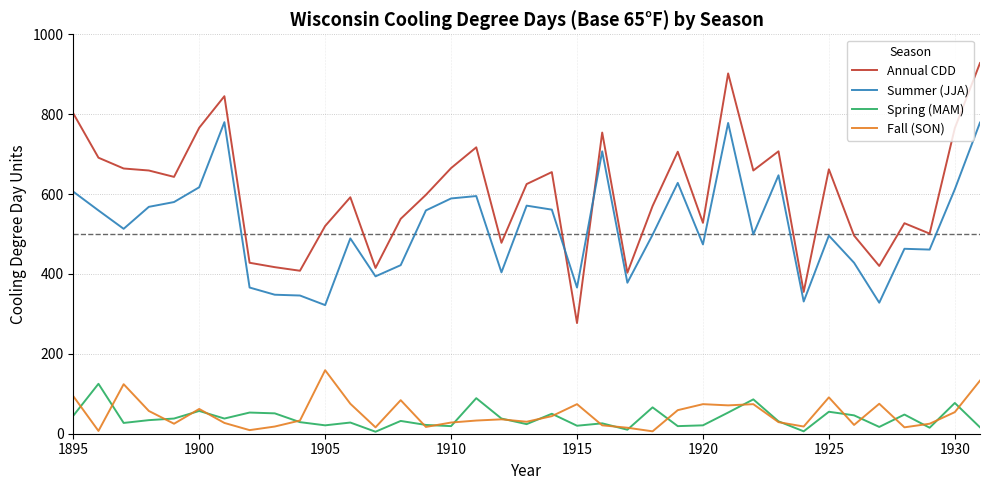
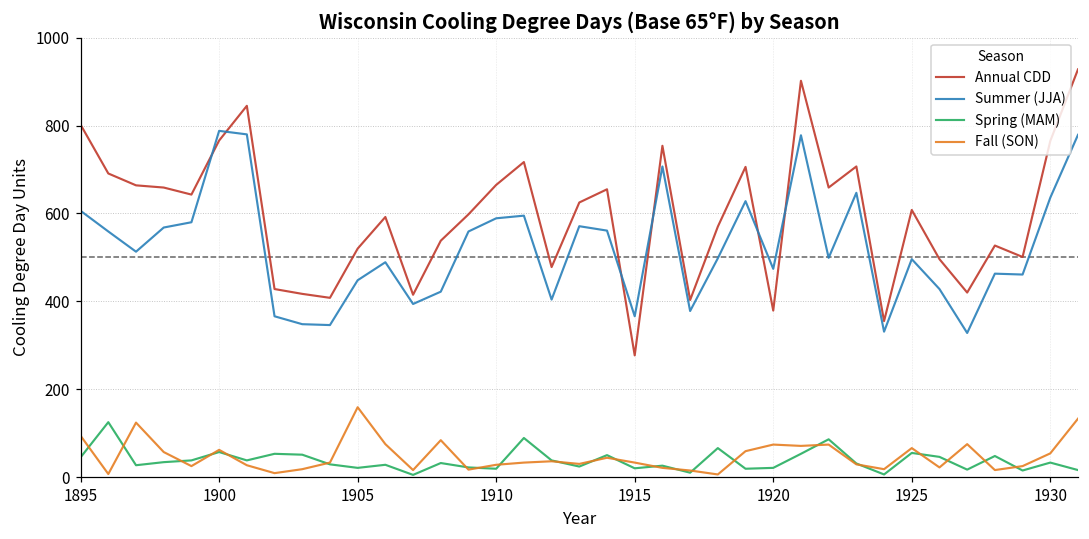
  {
    "Annual CDD": {
      "1895": 800,
      "1900": 770,
      "1905": 520,
      "1910": 670,
      "1915": 280,
-     "1920": 530,
-     "1925": 660
+     "1920": 380,
+     "1925": 610
    },
    "Summer (JJA)": {
      "1895": 610,
-     "1900": 620,
-     "1905": 320,
+     "1900": 790,
+     "1905": 450,
      "1910": 590,
      "1915": 370,
      "1920": 470,
      "1925": 500,
-     "1930": 610
+     "1930": 640
    },
    "Spring (MAM)": {
      "1895": 50,
      "1905": 20,
      "1910": 20,
      "1915": 20,
      "1920": 20,
      "1925": 60,
-     "1930": 80
+     "1930": 30
    },
    "Fall (SON)": {
      "1895": 90,
      "1905": 160,
      "1910": 30,
-     "1915": 70,
+     "1915": 30,
      "1920": 70,
-     "1925": 90,
+     "1925": 70,
      "1930": 50
    }
  }
